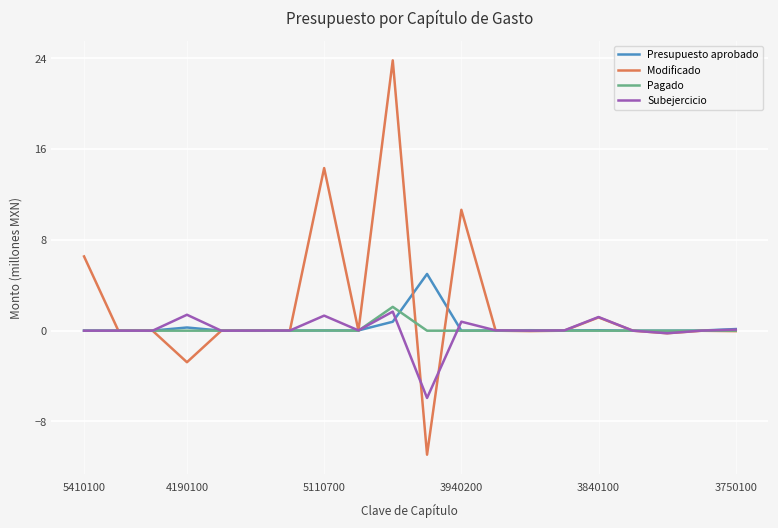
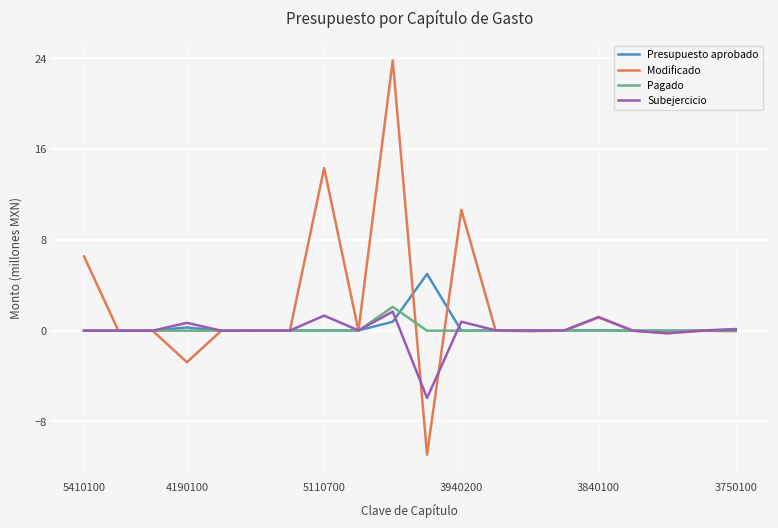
  {
    "Presupuesto aprobado": {
      "4190100": 0.3
    },
    "Modificado": {
      "5410100": 6.5,
      "4190100": -2.8,
      "5110700": 14.3,
      "3940200": 10.7
    },
    "Pagado": {
      "4190100": 0.0
    },
    "Subejercicio": {
-     "4190100": 1.4,
+     "4190100": 0.7,
      "5110700": 1.3,
      "3940200": 0.8
    }
  }
